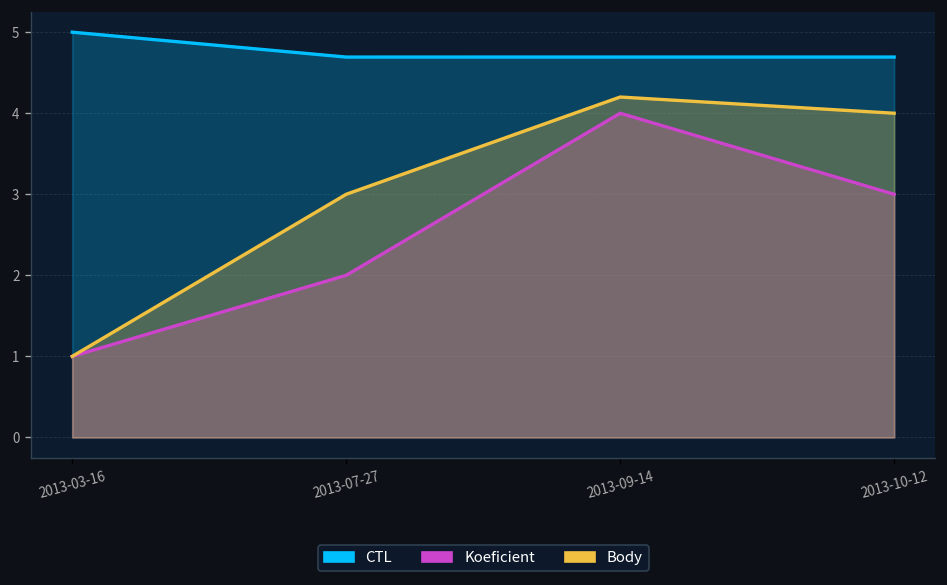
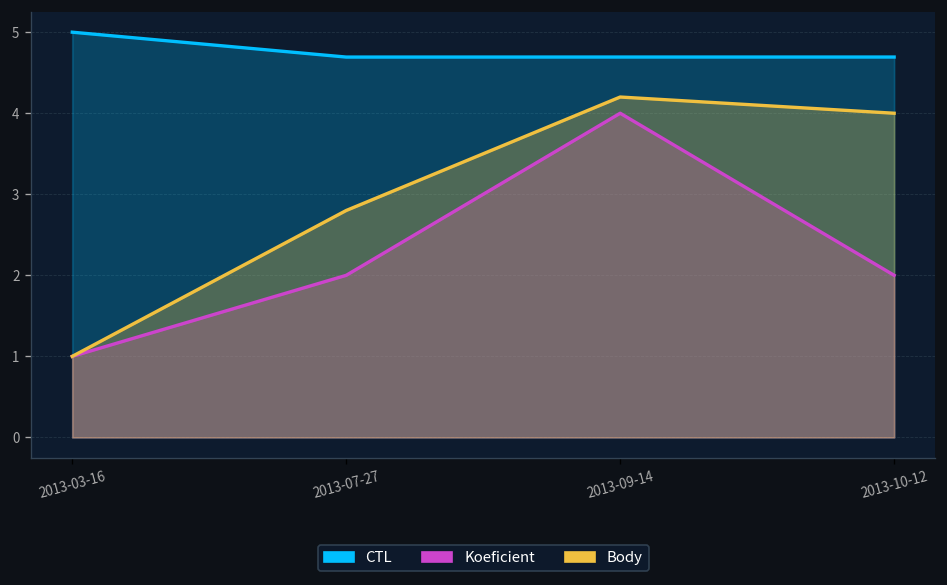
  {
    "CTL": {
      "2013-03-16": 5.0,
      "2013-07-27": 4.7,
      "2013-09-14": 4.7,
      "2013-10-12": 4.7
    },
    "Koeficient": {
      "2013-07-27": 2,
      "2013-09-14": 4,
-     "2013-10-12": 3
+     "2013-10-12": 2
    },
    "Body": {
-     "2013-07-27": 3.0,
+     "2013-07-27": 2.8,
      "2013-09-14": 4.2,
      "2013-10-12": 4.0
    }
  }
